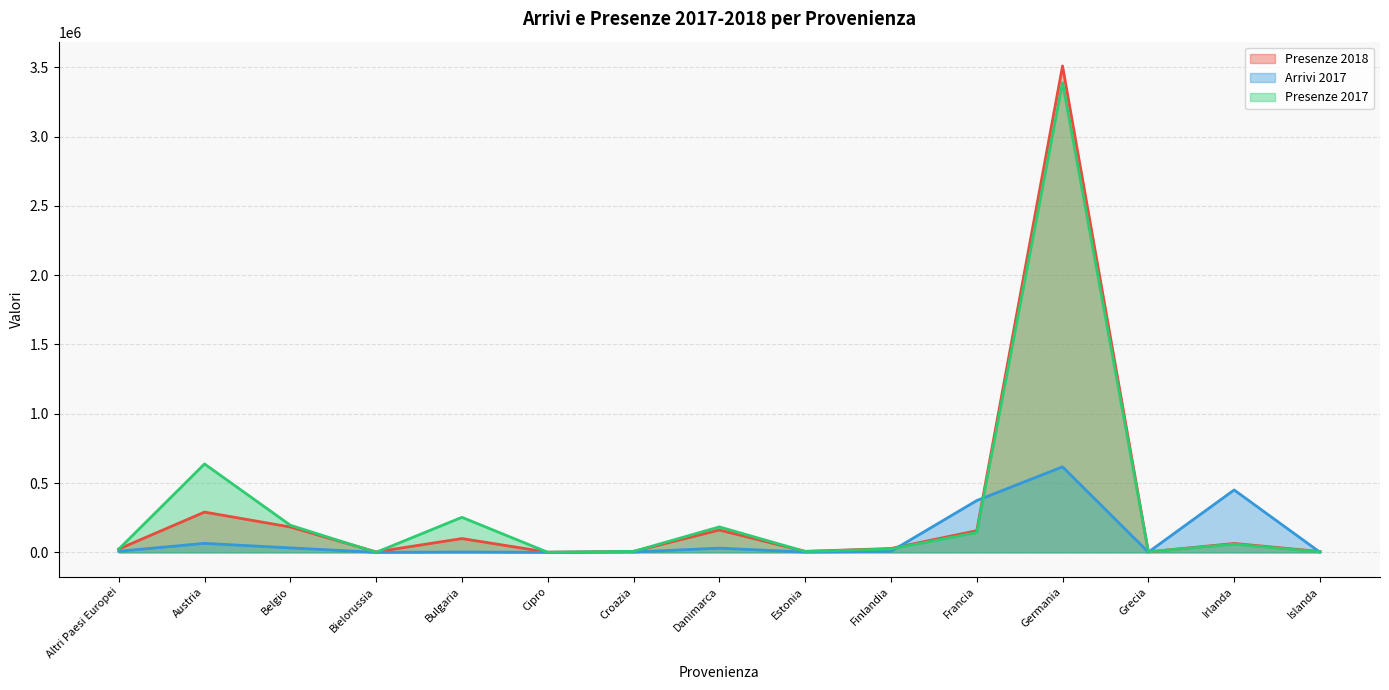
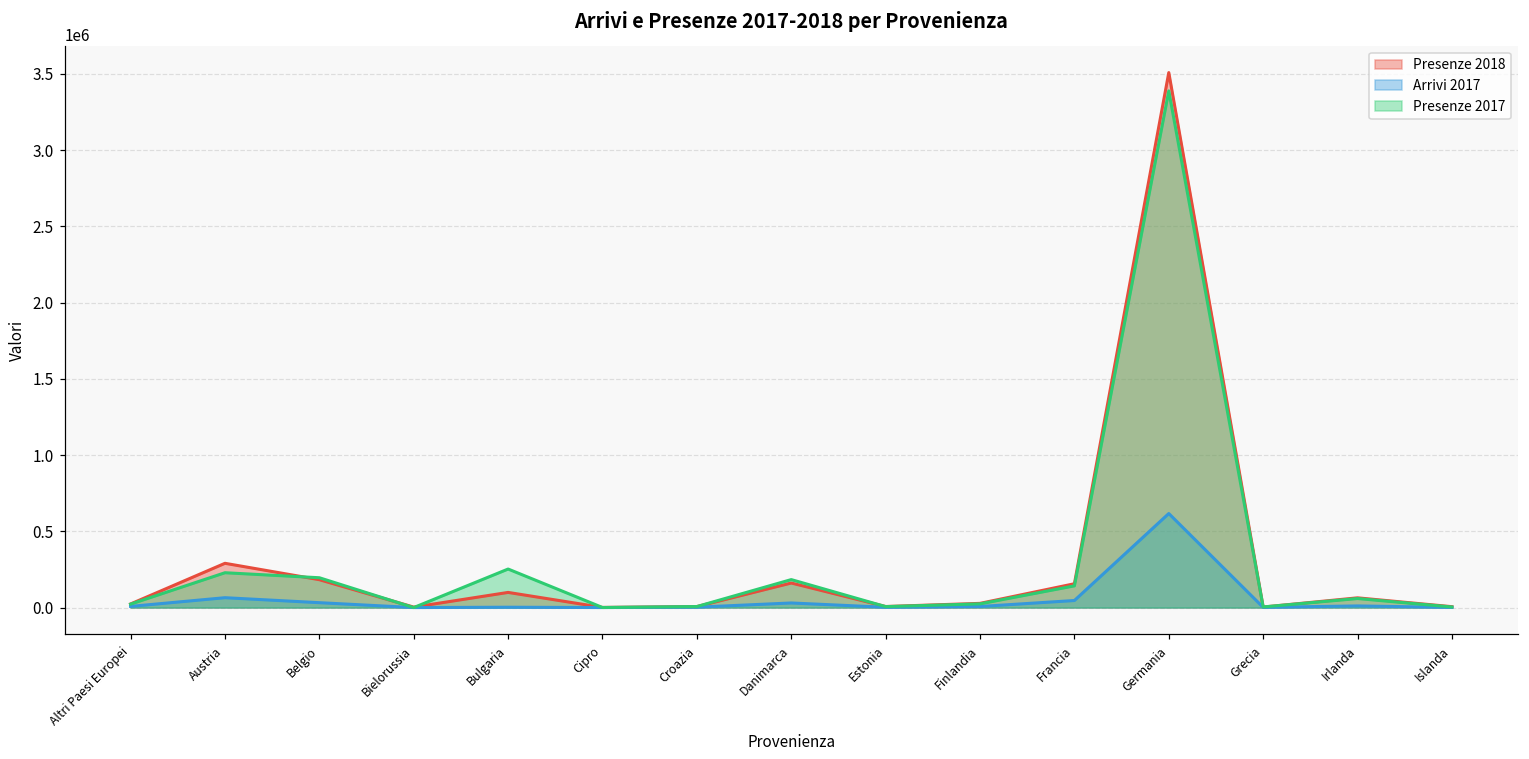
  {
    "Presenze 2018": {
      "Austria": 290000,
      "Bulgaria": 100000,
      "Danimarca": 160000,
      "Germania": 3510000
    },
    "Arrivi 2017": {
      "Austria": 60000,
      "Belgio": 30000,
      "Bulgaria": 0,
      "Danimarca": 30000,
-     "Francia": 370000,
+     "Francia": 50000,
      "Germania": 620000,
-     "Irlanda": 450000
+     "Irlanda": 10000
    },
    "Presenze 2017": {
-     "Austria": 640000,
+     "Austria": 230000,
      "Bulgaria": 250000,
      "Danimarca": 180000,
      "Germania": 3390000
    }
  }
